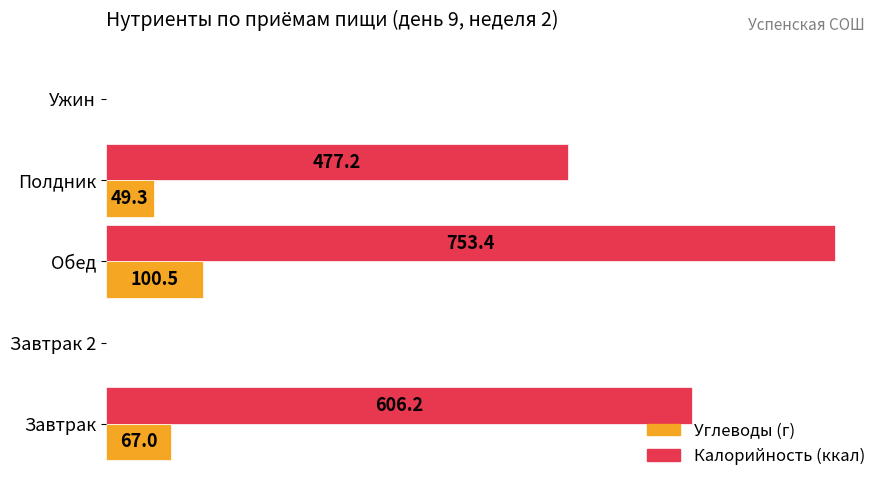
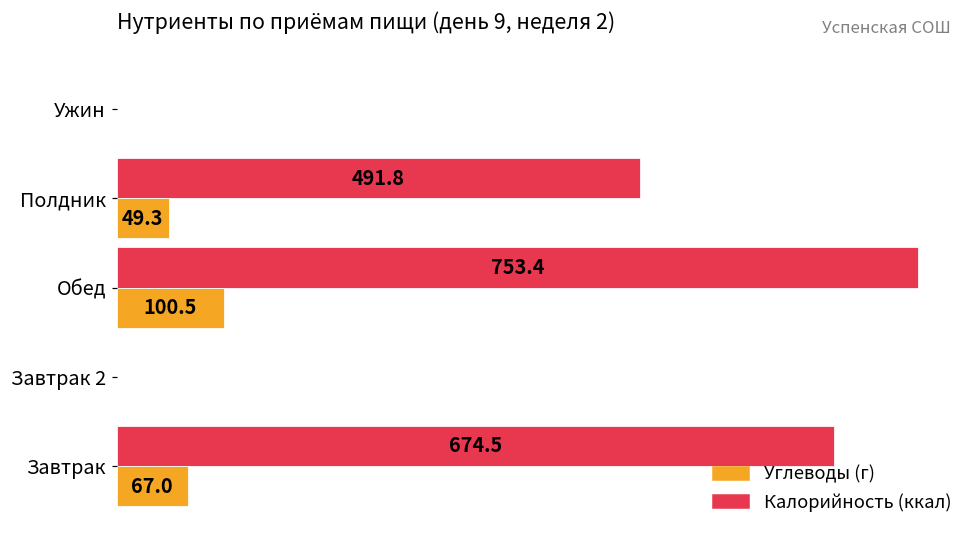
  {
    "Калорийность (ккал)": {
-     "Полдник": 477.2,
+     "Полдник": 491.8,
      "Обед": 753.4,
-     "Завтрак": 606.2
+     "Завтрак": 674.5
    },
    "Углеводы (г)": {
      "Полдник": 49.3,
      "Обед": 100.5,
      "Завтрак": 67.0
    }
  }
